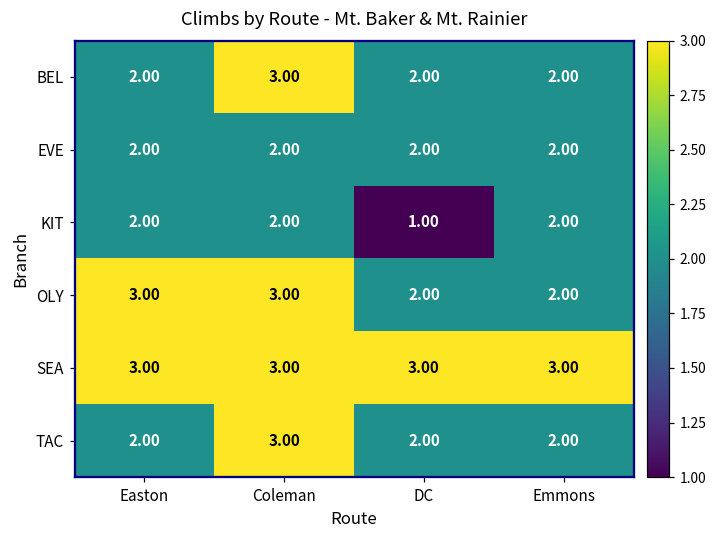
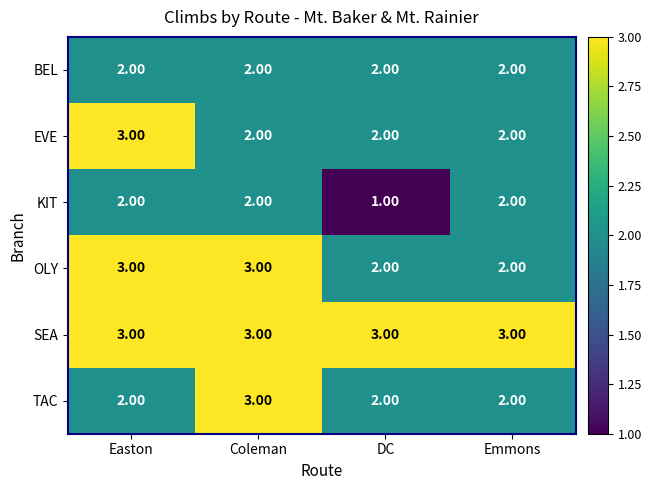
  {
    "BEL": {
      "Easton": 2.00,
-     "Coleman": 3.00,
+     "Coleman": 2.00,
      "DC": 2.00,
      "Emmons": 2.00
    },
    "EVE": {
-     "Easton": 2.00,
+     "Easton": 3.00,
      "Coleman": 2.00,
      "DC": 2.00,
      "Emmons": 2.00
    },
    "KIT": {
      "Easton": 2.00,
      "Coleman": 2.00,
      "DC": 1.00,
      "Emmons": 2.00
    },
    "OLY": {
      "Easton": 3.00,
      "Coleman": 3.00,
      "DC": 2.00,
      "Emmons": 2.00
    },
    "SEA": {
      "Easton": 3.00,
      "Coleman": 3.00,
      "DC": 3.00,
      "Emmons": 3.00
    },
    "TAC": {
      "Easton": 2.00,
      "Coleman": 3.00,
      "DC": 2.00,
      "Emmons": 2.00
    }
  }
